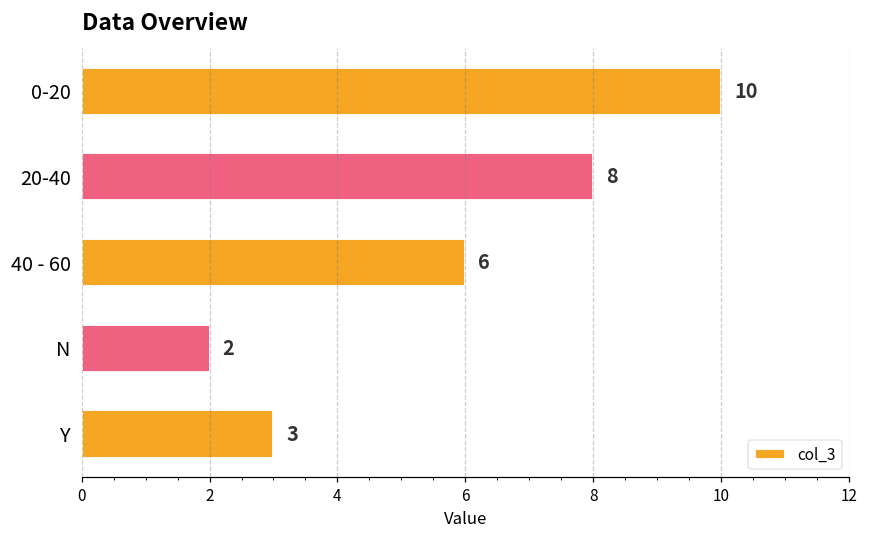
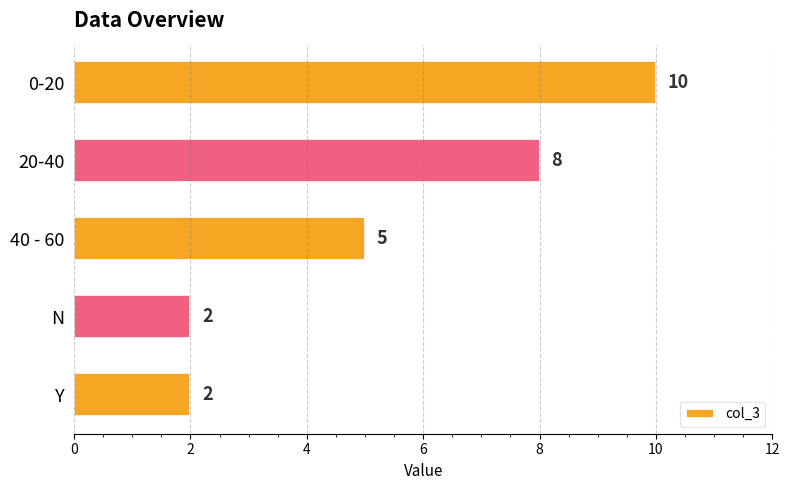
  {
    "0-20": 10,
    "20-40": 8,
-   "40 - 60": 6,
+   "40 - 60": 5,
    "N": 2,
-   "Y": 3
+   "Y": 2
  }
